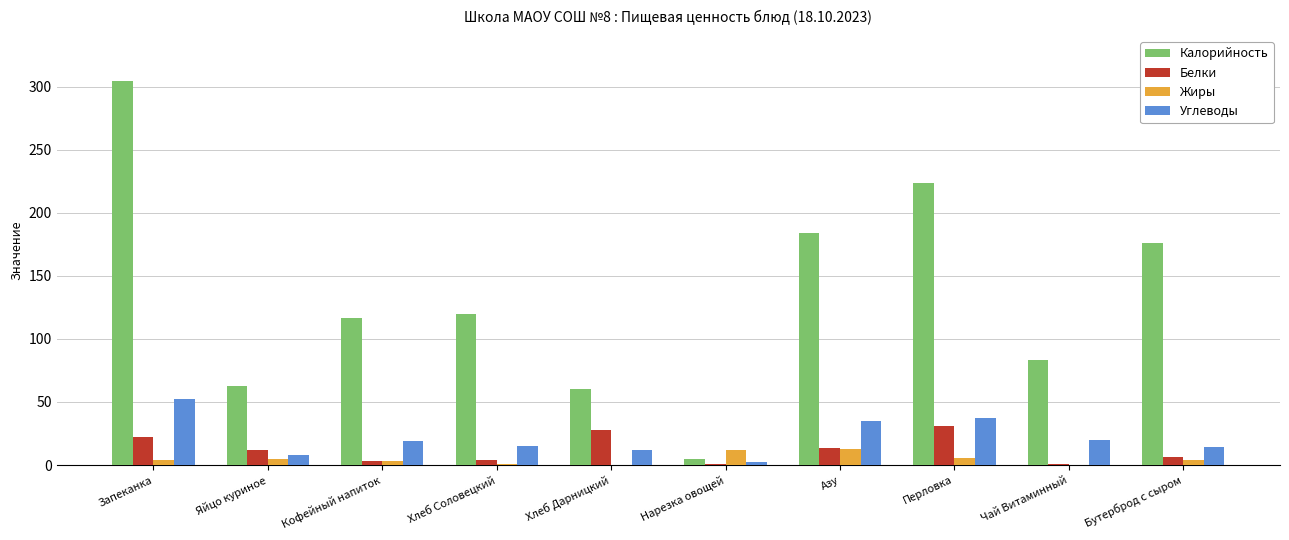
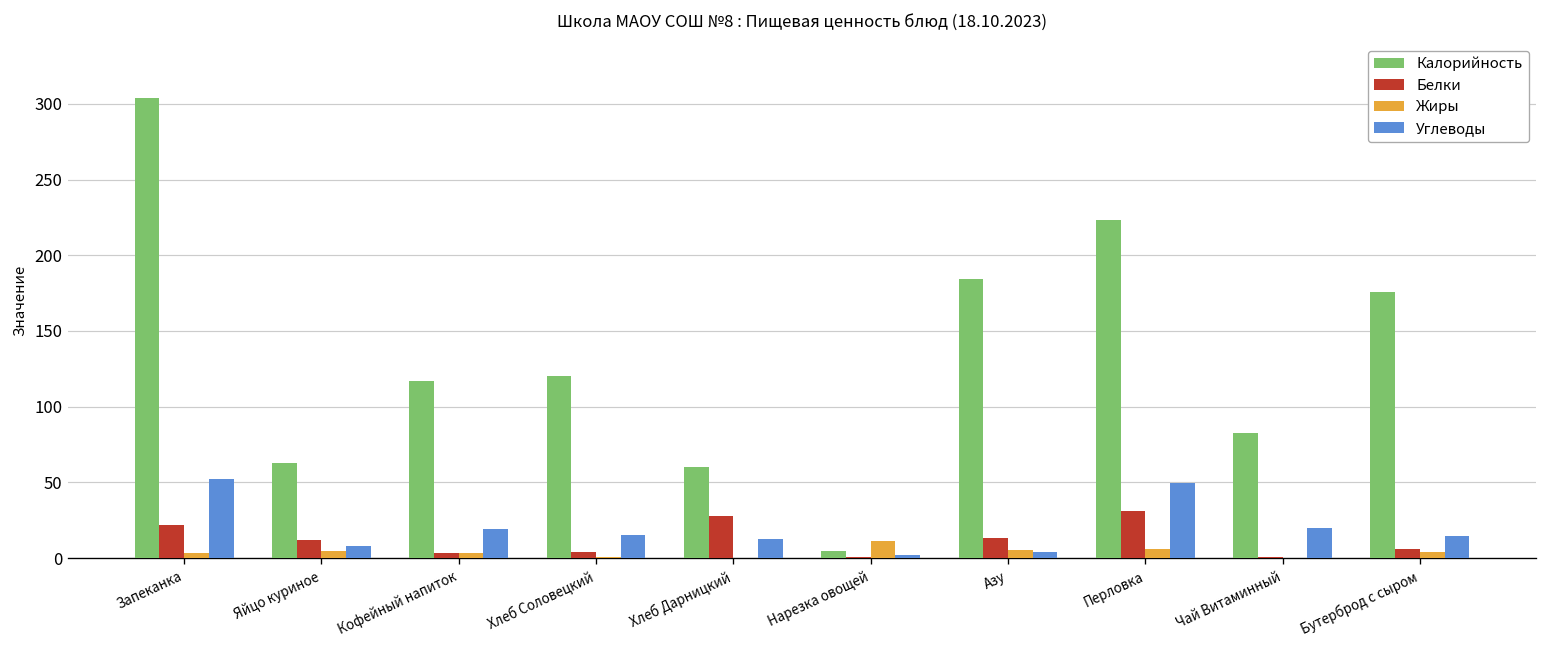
  {
    "Калорийность": {
      "Запеканка": 304,
      "Яйцо куриное": 63,
      "Кофейный напиток": 117,
      "Хлеб Соловецкий": 120,
      "Хлеб Дарницкий": 60,
      "Нарезка овощей": 5,
      "Азу": 184,
      "Перловка": 223,
      "Чай Витаминный": 83,
      "Бутерброд с сыром": 176
    },
    "Белки": {
      "Запеканка": 22,
      "Яйцо куриное": 12,
      "Кофейный напиток": 3,
      "Хлеб Соловецкий": 4,
      "Хлеб Дарницкий": 28,
      "Азу": 13,
      "Перловка": 31,
      "Бутерброд с сыром": 6
    },
    "Жиры": {
      "Запеканка": 4,
      "Яйцо куриное": 5,
      "Кофейный напиток": 3,
      "Нарезка овощей": 12,
-     "Азу": 13,
+     "Азу": 6,
      "Перловка": 6,
      "Бутерброд с сыром": 4
    },
    "Углеводы": {
      "Запеканка": 52,
      "Яйцо куриное": 8,
      "Кофейный напиток": 19,
      "Хлеб Соловецкий": 15,
      "Хлеб Дарницкий": 12,
      "Нарезка овощей": 2,
-     "Азу": 35,
-     "Перловка": 37,
+     "Азу": 4,
+     "Перловка": 50,
      "Чай Витаминный": 20,
      "Бутерброд с сыром": 14
    }
  }
